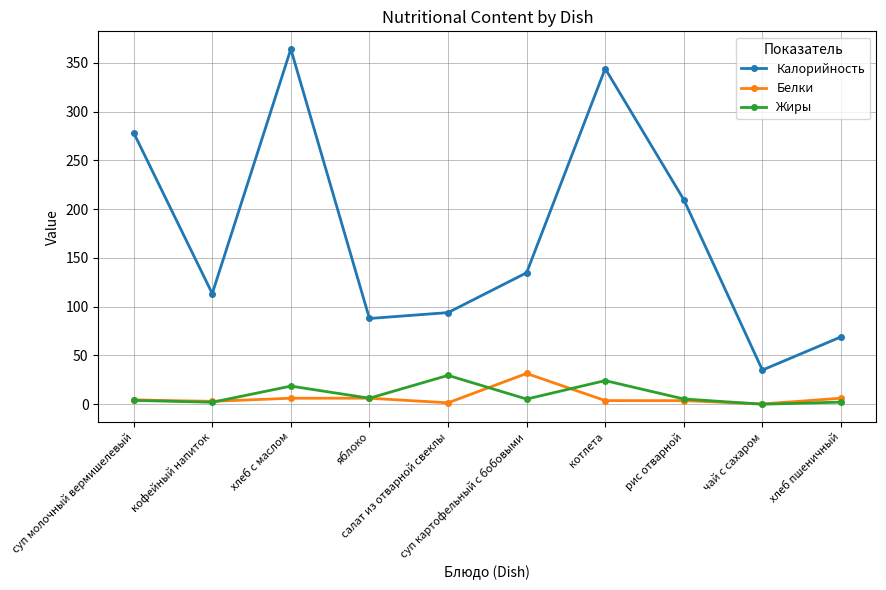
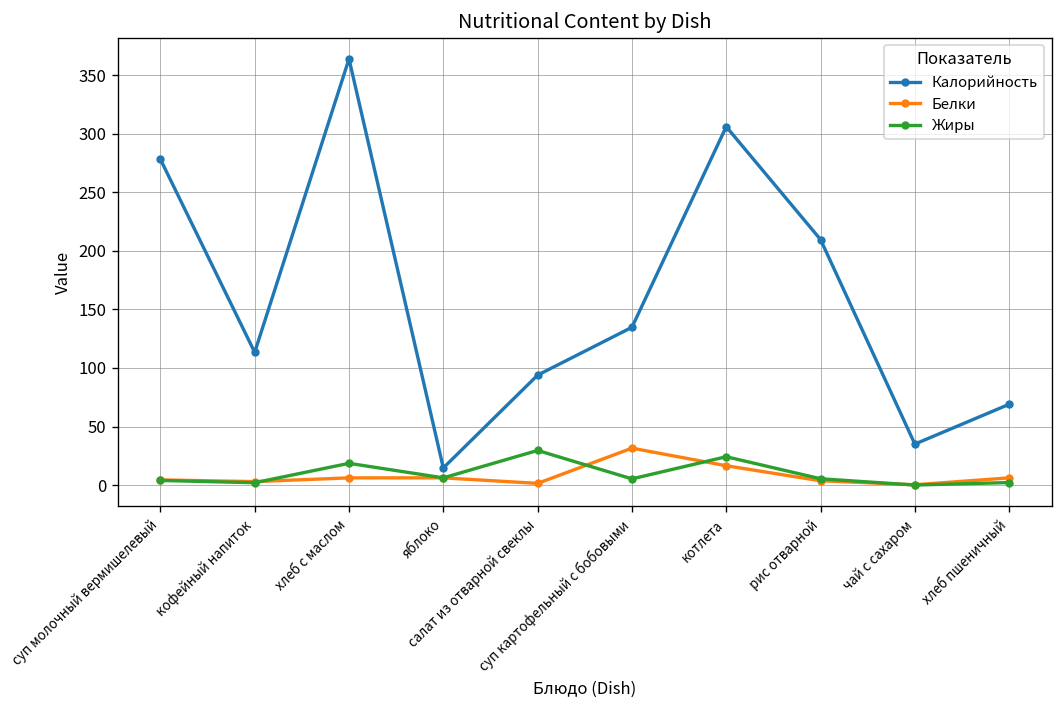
  {
    "Калорийность": {
      "суп молочный вермишелевый": 280,
      "кофейный напиток": 110,
      "хлеб с маслом": 360,
-     "яблоко": 90,
+     "яблоко": 10,
      "салат из отварной свеклы": 90,
      "суп картофельный с бобовыми": 130,
-     "котлета": 340,
+     "котлета": 310,
      "рис отварной": 210,
      "чай с сахаром": 40,
      "хлеб пшеничный": 70
    },
    "Белки": {
      "хлеб с маслом": 10,
      "салат из отварной свеклы": 0,
      "суп картофельный с бобовыми": 30,
-     "котлета": 0,
+     "котлета": 20,
      "хлеб пшеничный": 10
    },
    "Жиры": {
      "хлеб с маслом": 20,
      "салат из отварной свеклы": 30,
      "суп картофельный с бобовыми": 10,
      "котлета": 20,
      "хлеб пшеничный": 0
    }
  }
